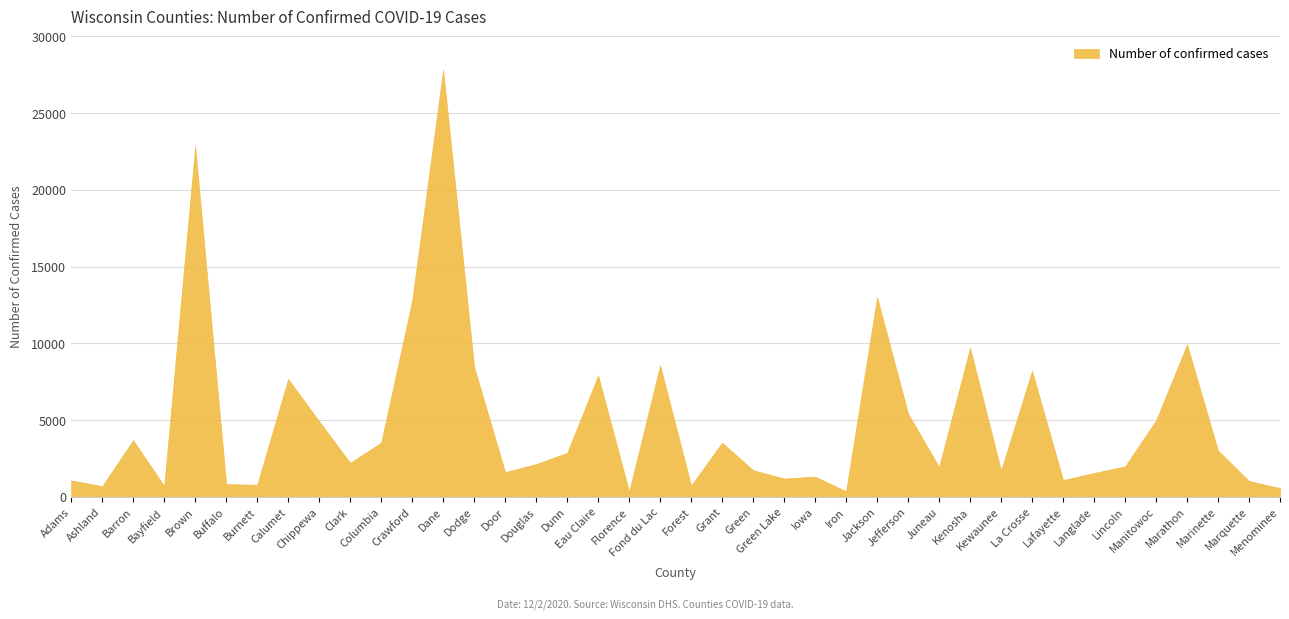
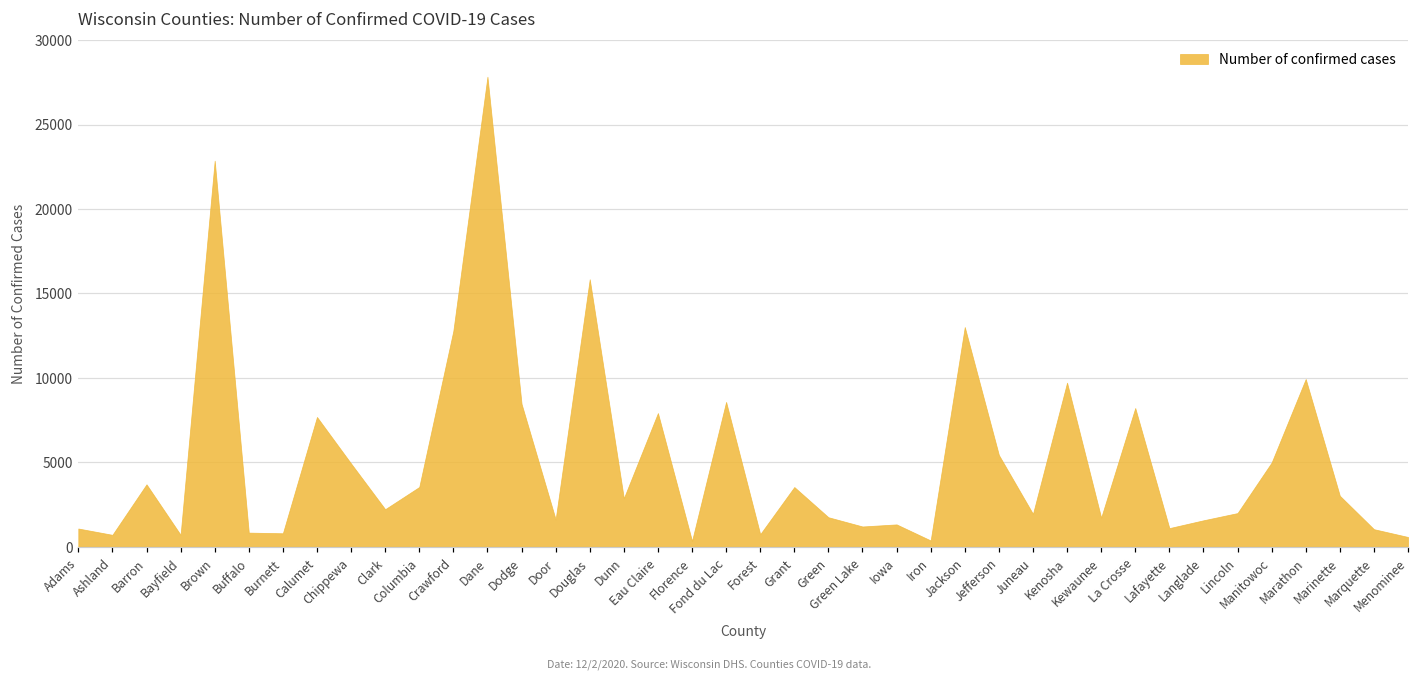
  {
    "Adams": 1100,
    "Ashland": 700,
    "Barron": 3700,
    "Bayfield": 700,
    "Brown": 22900,
    "Buffalo": 800,
    "Burnett": 800,
    "Calumet": 7700,
    "Chippewa": 4900,
    "Clark": 2200,
    "Columbia": 3500,
    "Crawford": 12800,
    "Dane": 27800,
    "Dodge": 8500,
    "Door": 1600,
-   "Douglas": 2100,
+   "Douglas": 15800,
    "Dunn": 2900,
    "Eau Claire": 7900,
    "Florence": 300,
    "Fond du Lac": 8600,
    "Forest": 700,
    "Grant": 3500,
    "Green": 1700,
    "Green Lake": 1200,
    "Iowa": 1300,
    "Iron": 400,
    "Jackson": 13000,
    "Jefferson": 5400,
    "Juneau": 1900,
    "Kenosha": 9700,
    "Kewaunee": 1700,
    "La Crosse": 8200,
    "Lafayette": 1100,
    "Langlade": 1600,
    "Lincoln": 2000,
    "Manitowoc": 5000,
    "Marathon": 9900,
    "Marinette": 3000,
    "Marquette": 1000,
    "Menominee": 600
  }
